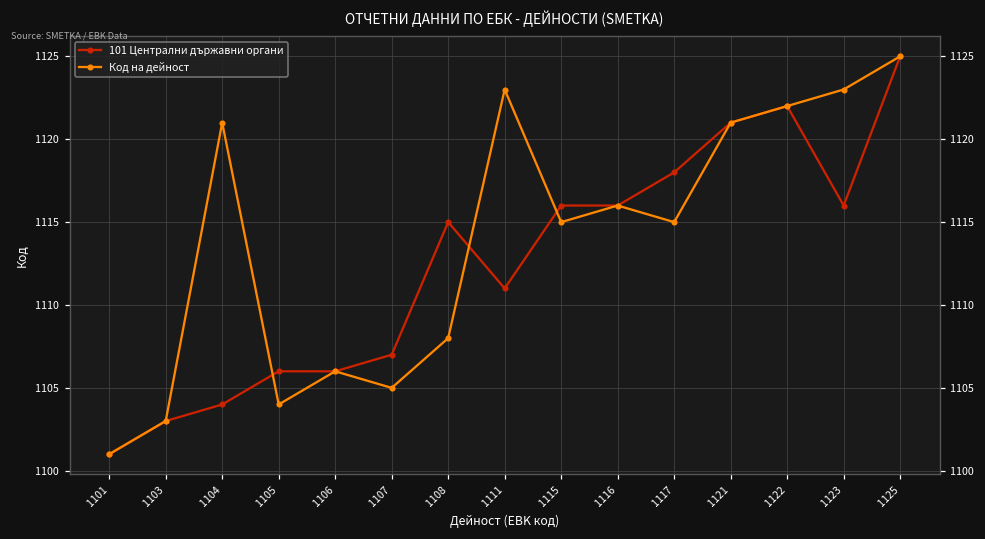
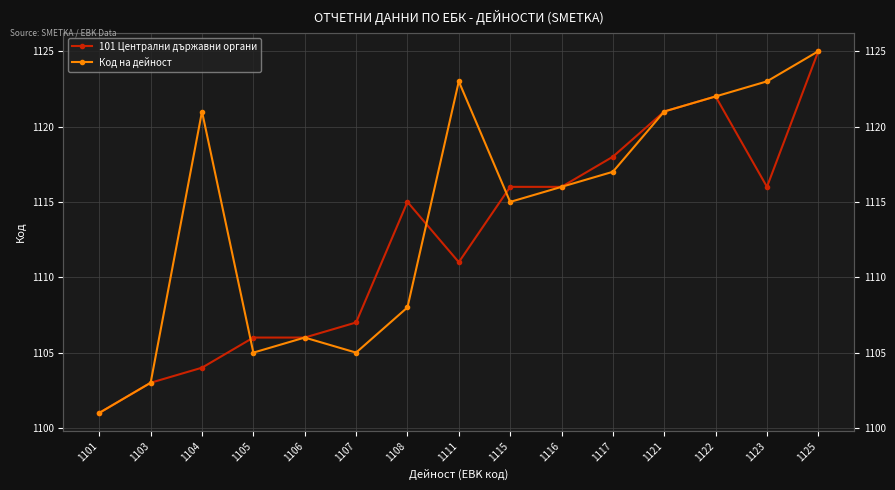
  {
    "101 Централни държавни органи": {
      "1104": 1104,
      "1105": 1106,
      "1107": 1107,
      "1108": 1115,
      "1111": 1111,
      "1115": 1116,
      "1117": 1118,
      "1123": 1116
    },
    "Код на дейност": {
      "1104": 1121,
-     "1105": 1104,
+     "1105": 1105,
      "1107": 1105,
      "1108": 1108,
      "1111": 1123,
      "1115": 1115,
-     "1117": 1115,
+     "1117": 1117,
      "1123": 1123
    }
  }
